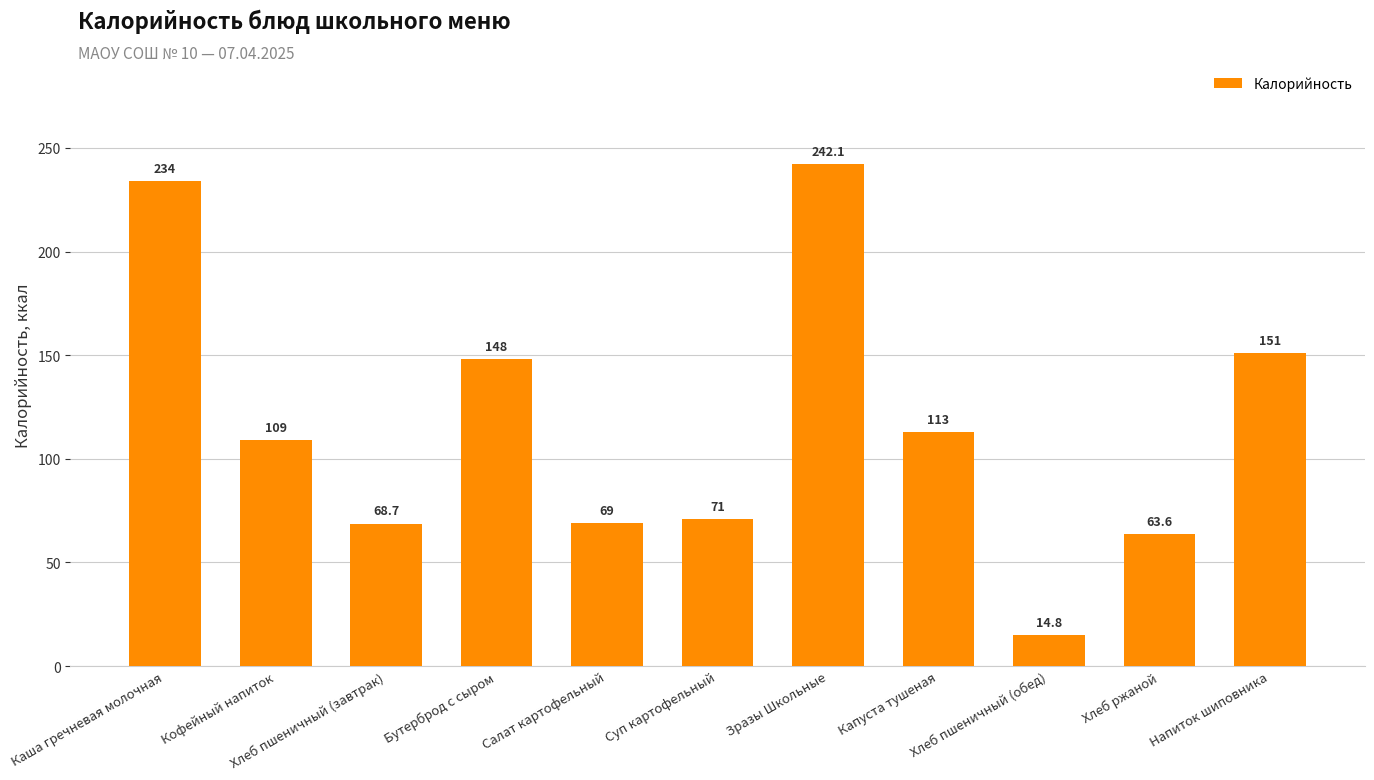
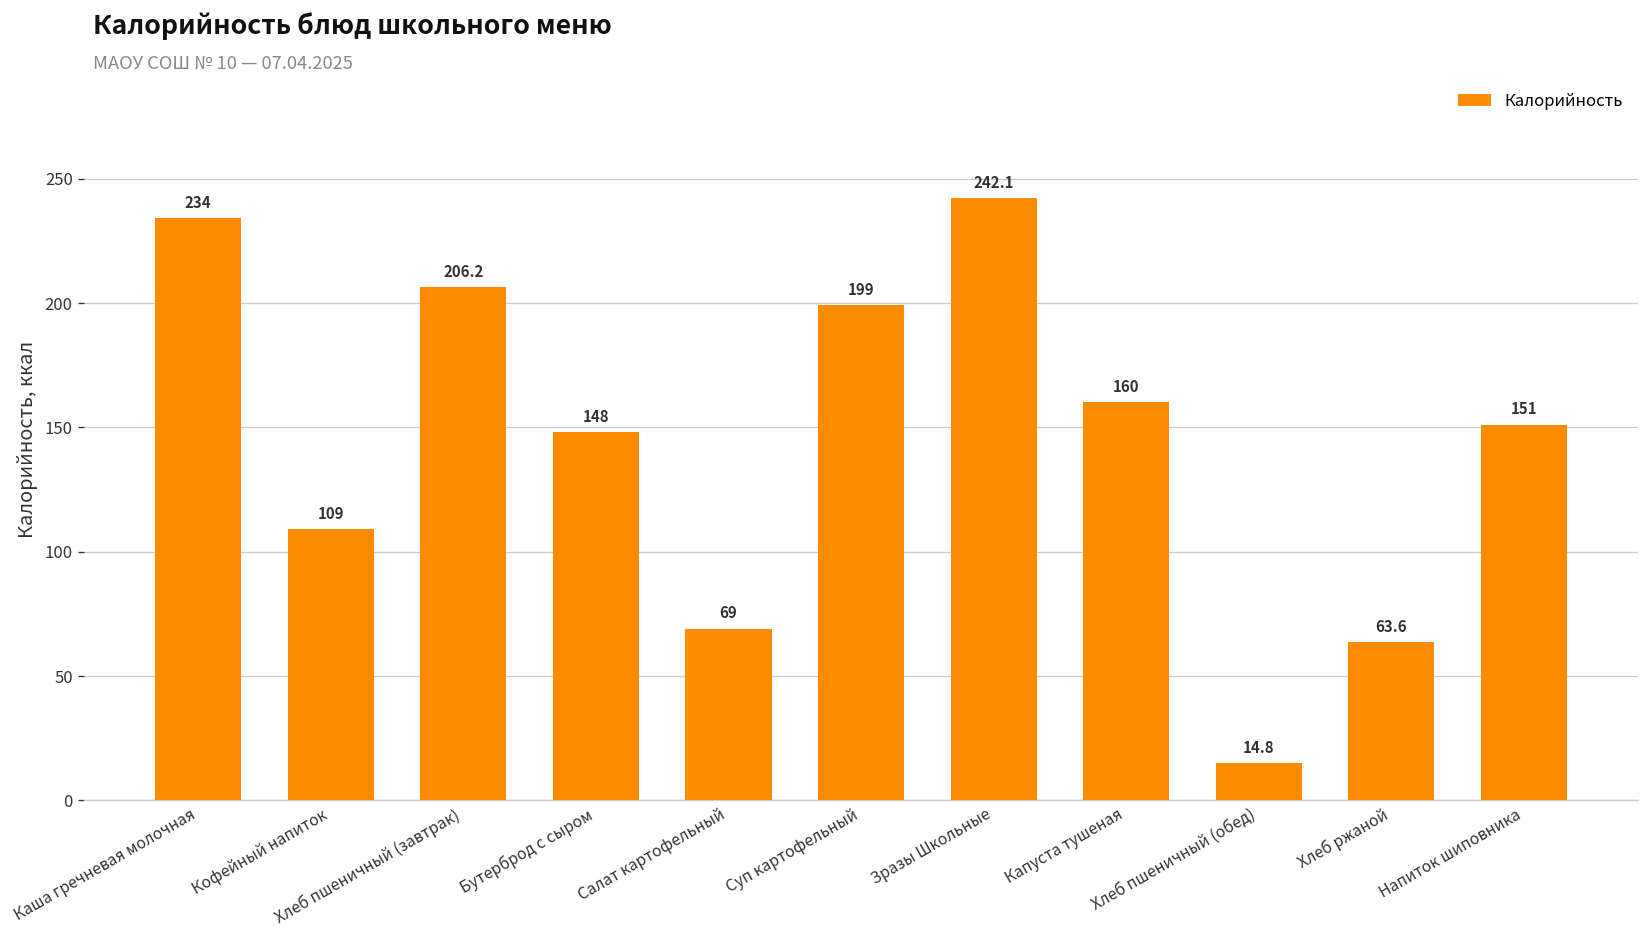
  {
    "Каша гречневая молочная": 234,
    "Кофейный напиток": 109,
-   "Хлеб пшеничный (завтрак)": 68.7,
+   "Хлеб пшеничный (завтрак)": 206.2,
    "Бутерброд с сыром": 148,
    "Салат картофельный": 69,
-   "Суп картофельный": 71,
+   "Суп картофельный": 199,
    "Зразы Школьные": 242.1,
-   "Капуста тушеная": 113,
+   "Капуста тушеная": 160,
    "Хлеб пшеничный (обед)": 14.8,
    "Хлеб ржаной": 63.6,
    "Напиток шиповника": 151
  }
